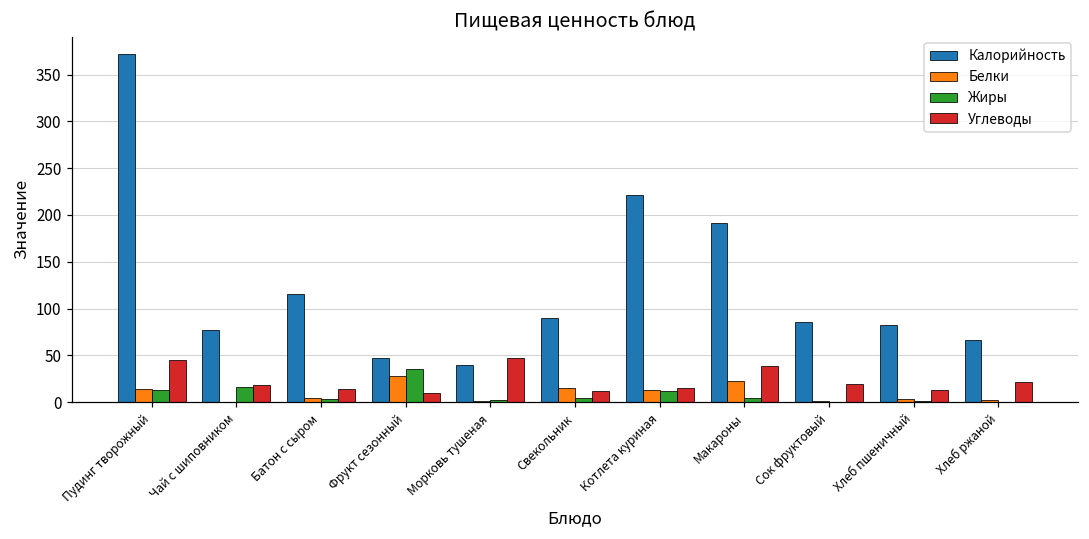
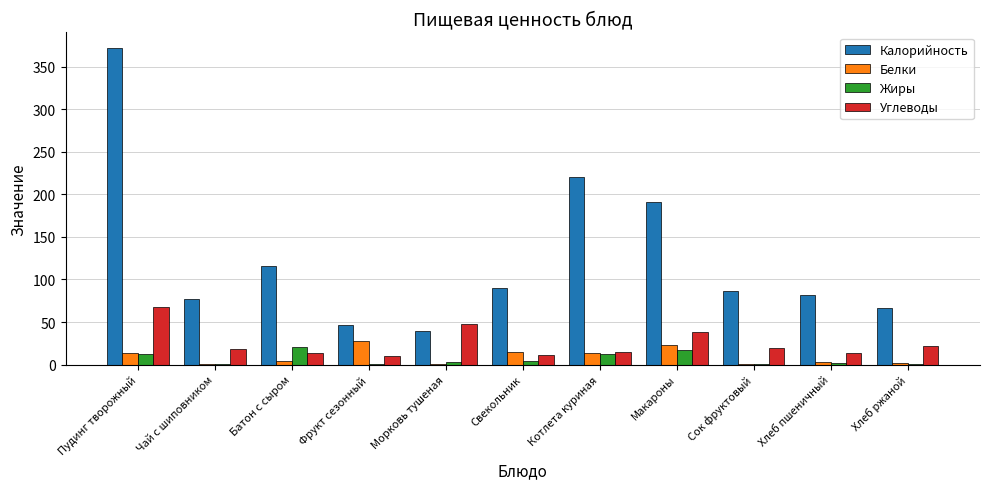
  {
    "Калорийность": {
      "Пудинг творожный": 370,
      "Чай с шиповником": 80,
      "Батон с сыром": 120,
      "Фрукт сезонный": 50,
      "Морковь тушеная": 40,
      "Свекольник": 90,
      "Котлета куриная": 220,
      "Макароны": 190,
      "Сок фруктовый": 90,
      "Хлеб пшеничный": 80,
      "Хлеб ржаной": 70
    },
    "Белки": {
      "Пудинг творожный": 10,
      "Батон с сыром": 0,
      "Фрукт сезонный": 30,
      "Свекольник": 20,
      "Котлета куриная": 10,
      "Макароны": 20,
      "Хлеб пшеничный": 0
    },
    "Жиры": {
      "Пудинг творожный": 10,
-     "Чай с шиповником": 20,
-     "Батон с сыром": 0,
-     "Фрукт сезонный": 40,
+     "Чай с шиповником": 0,
+     "Батон с сыром": 20,
+     "Фрукт сезонный": 0,
      "Свекольник": 0,
      "Котлета куриная": 10,
-     "Макароны": 0
+     "Макароны": 20
    },
    "Углеводы": {
-     "Пудинг творожный": 40,
+     "Пудинг творожный": 70,
      "Чай с шиповником": 20,
      "Батон с сыром": 10,
      "Фрукт сезонный": 10,
      "Морковь тушеная": 50,
      "Свекольник": 10,
      "Котлета куриная": 20,
      "Макароны": 40,
      "Сок фруктовый": 20,
      "Хлеб пшеничный": 10,
      "Хлеб ржаной": 20
    }
  }
